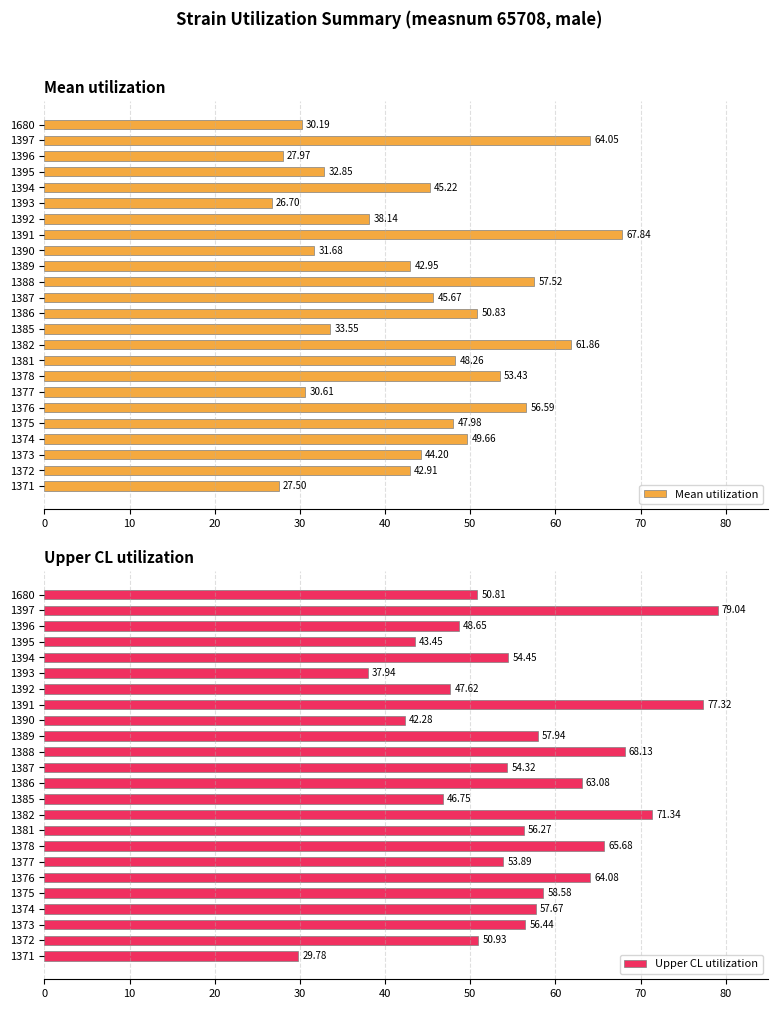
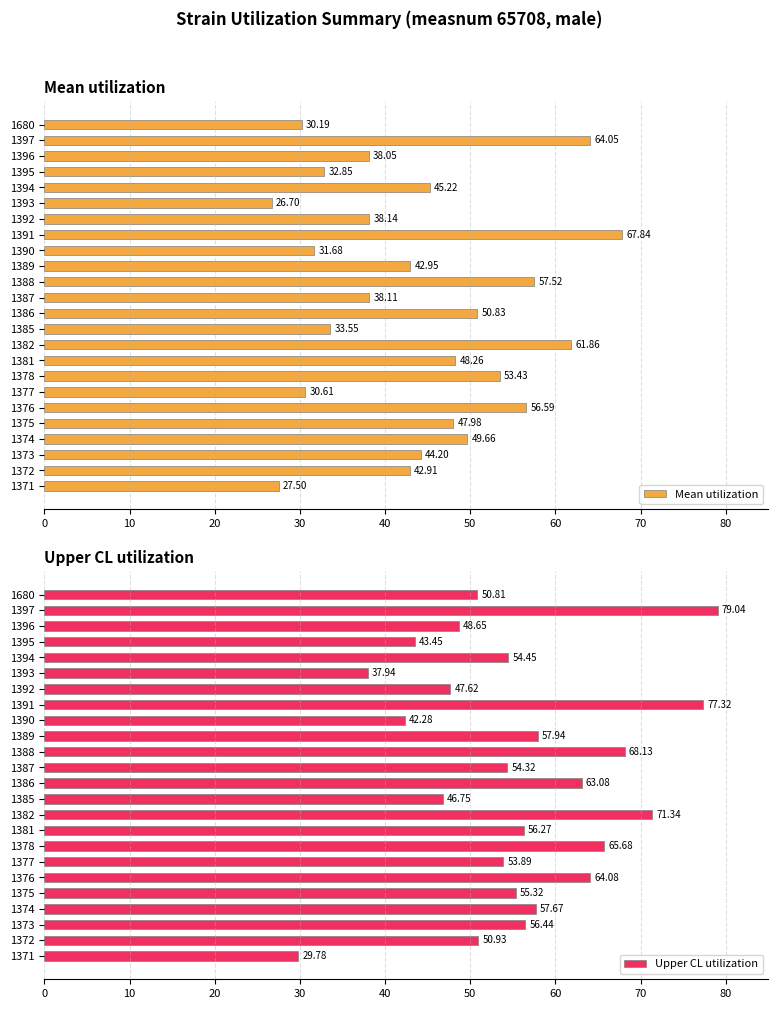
  {
    "Mean utilization": {
      "1680": 30.19,
      "1397": 64.05,
-     "1396": 27.97,
+     "1396": 38.05,
      "1395": 32.85,
      "1394": 45.22,
      "1393": 26.70,
      "1392": 38.14,
      "1391": 67.84,
      "1390": 31.68,
      "1389": 42.95,
      "1388": 57.52,
-     "1387": 45.67,
+     "1387": 38.11,
      "1386": 50.83,
      "1385": 33.55,
      "1382": 61.86,
      "1381": 48.26,
      "1378": 53.43,
      "1377": 30.61,
      "1376": 56.59,
      "1375": 47.98,
      "1374": 49.66,
      "1373": 44.20,
      "1372": 42.91,
      "1371": 27.50
    },
    "Upper CL utilization": {
      "1680": 50.81,
      "1397": 79.04,
      "1396": 48.65,
      "1395": 43.45,
      "1394": 54.45,
      "1393": 37.94,
      "1392": 47.62,
      "1391": 77.32,
      "1390": 42.28,
      "1389": 57.94,
      "1388": 68.13,
      "1387": 54.32,
      "1386": 63.08,
      "1385": 46.75,
      "1382": 71.34,
      "1381": 56.27,
      "1378": 65.68,
      "1377": 53.89,
      "1376": 64.08,
-     "1375": 58.58,
+     "1375": 55.32,
      "1374": 57.67,
      "1373": 56.44,
      "1372": 50.93,
      "1371": 29.78
    }
  }
